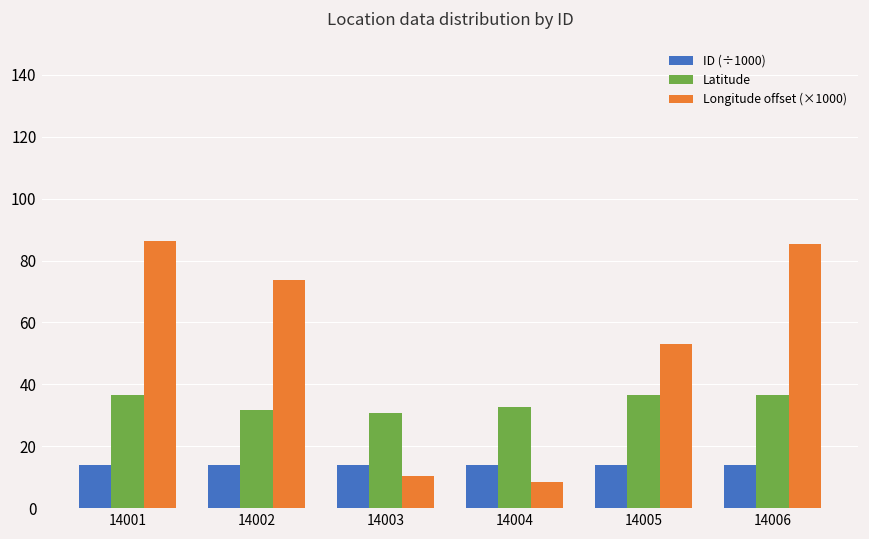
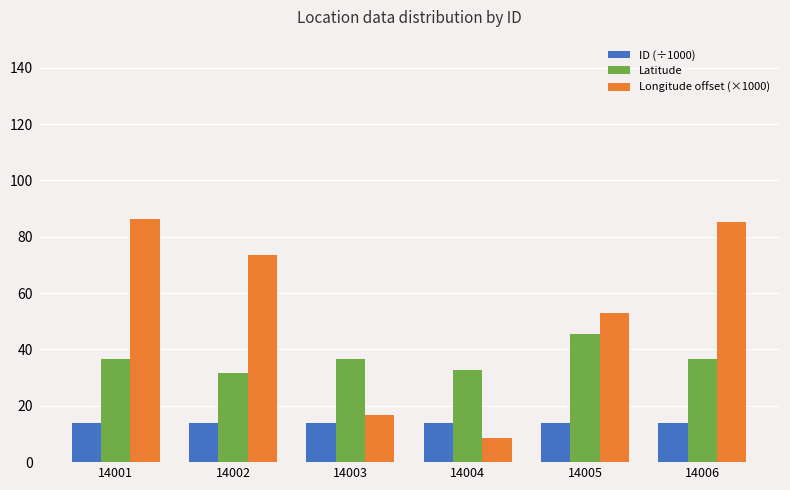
  {
    "ID (÷1000)": {
      "14001": 14,
      "14002": 14,
      "14003": 14,
      "14004": 14,
      "14005": 14,
      "14006": 14
    },
    "Latitude": {
      "14001": 37,
      "14002": 32,
-     "14003": 31,
+     "14003": 36,
      "14004": 33,
-     "14005": 36,
+     "14005": 45,
      "14006": 37
    },
    "Longitude offset (×1000)": {
      "14001": 86,
      "14002": 74,
-     "14003": 11,
+     "14003": 17,
      "14004": 8,
      "14005": 53,
      "14006": 85
    }
  }
